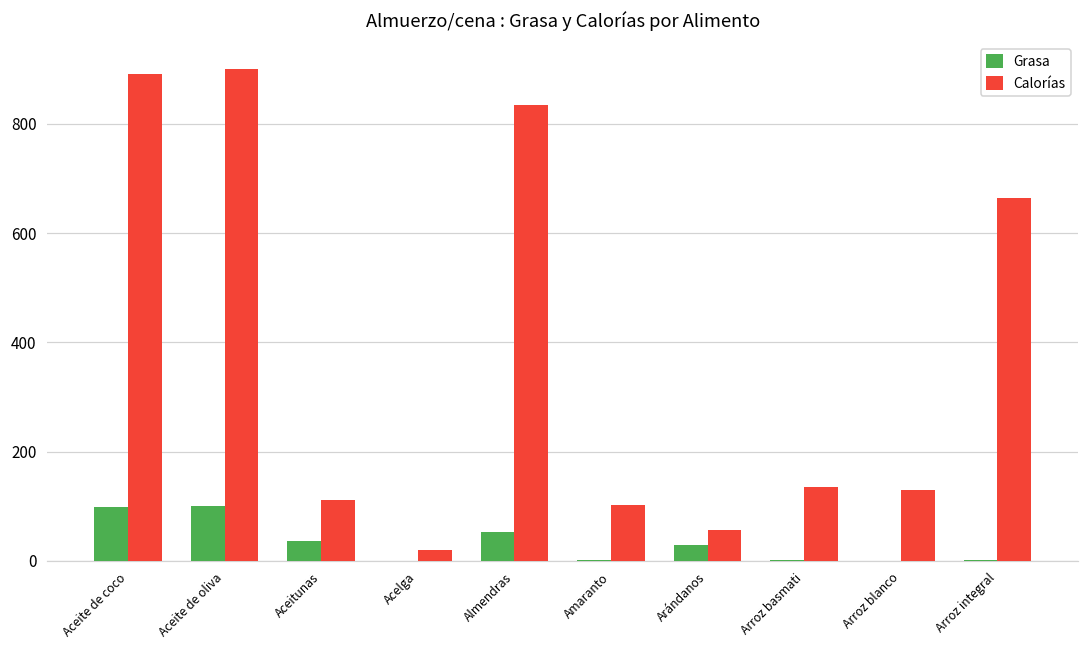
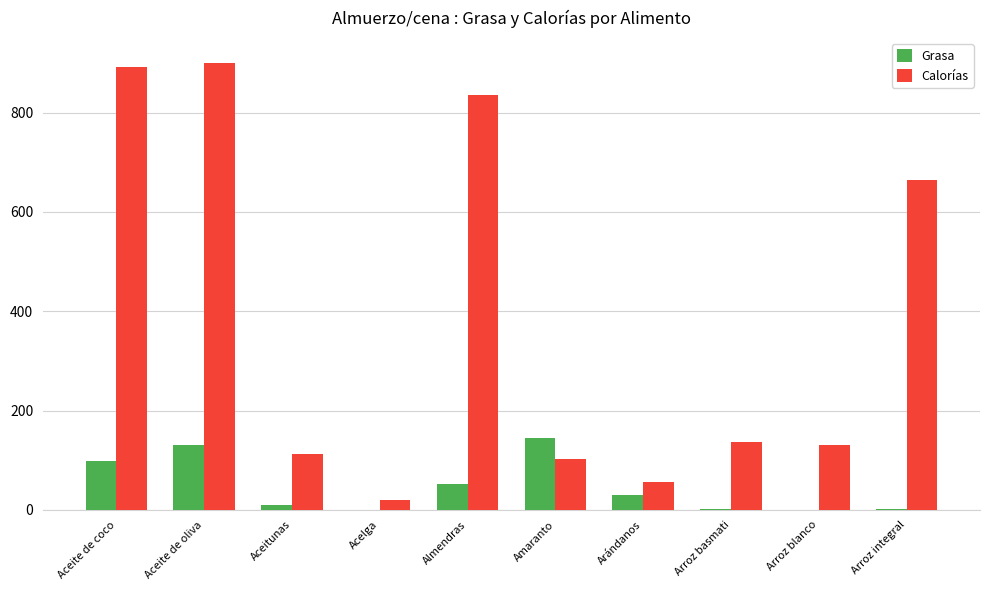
  {
    "Grasa": {
      "Aceite de coco": 100,
-     "Aceite de oliva": 100,
-     "Aceitunas": 40,
+     "Aceite de oliva": 130,
+     "Aceitunas": 10,
      "Almendras": 50,
-     "Amaranto": 0,
+     "Amaranto": 140,
      "Arándanos": 30
    },
    "Calorías": {
      "Aceite de coco": 890,
      "Aceite de oliva": 900,
      "Aceitunas": 110,
      "Acelga": 20,
      "Almendras": 840,
      "Amaranto": 100,
      "Arándanos": 60,
      "Arroz basmati": 140,
      "Arroz blanco": 130,
      "Arroz integral": 660
    }
  }
